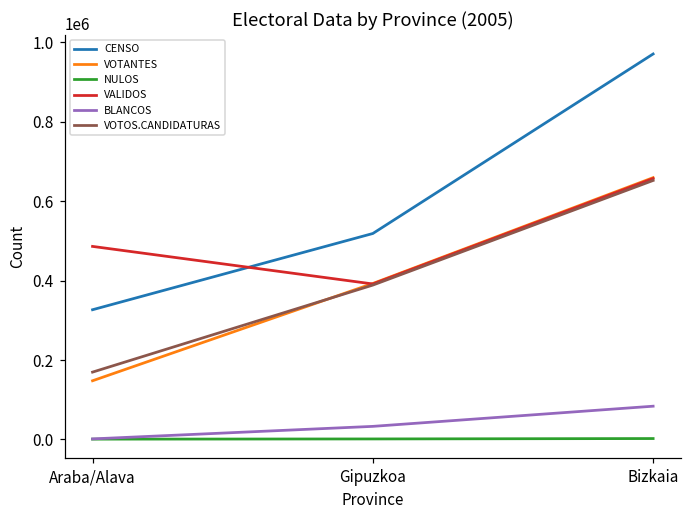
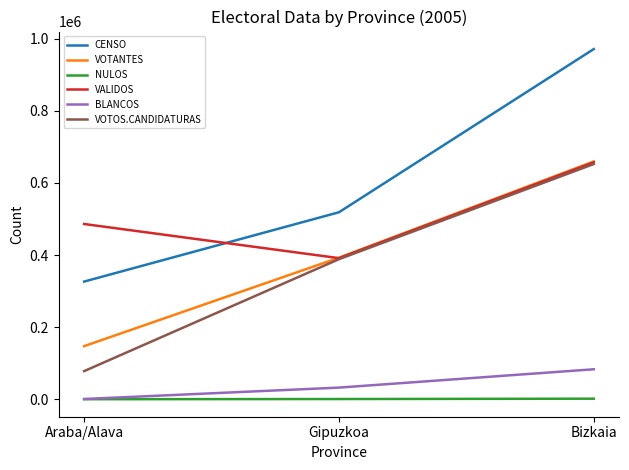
  {
    "CENSO": {
      "Araba/Alava": 330000,
      "Gipuzkoa": 520000,
      "Bizkaia": 970000
    },
    "VOTANTES": {
      "Araba/Alava": 150000
    },
    "NULOS": {
      "Gipuzkoa": 0,
      "Bizkaia": 0
    },
    "VALIDOS": {
      "Araba/Alava": 490000
    },
    "BLANCOS": {
      "Gipuzkoa": 30000,
      "Bizkaia": 80000
    },
    "VOTOS.CANDIDATURAS": {
-     "Araba/Alava": 170000
+     "Araba/Alava": 80000
    }
  }
